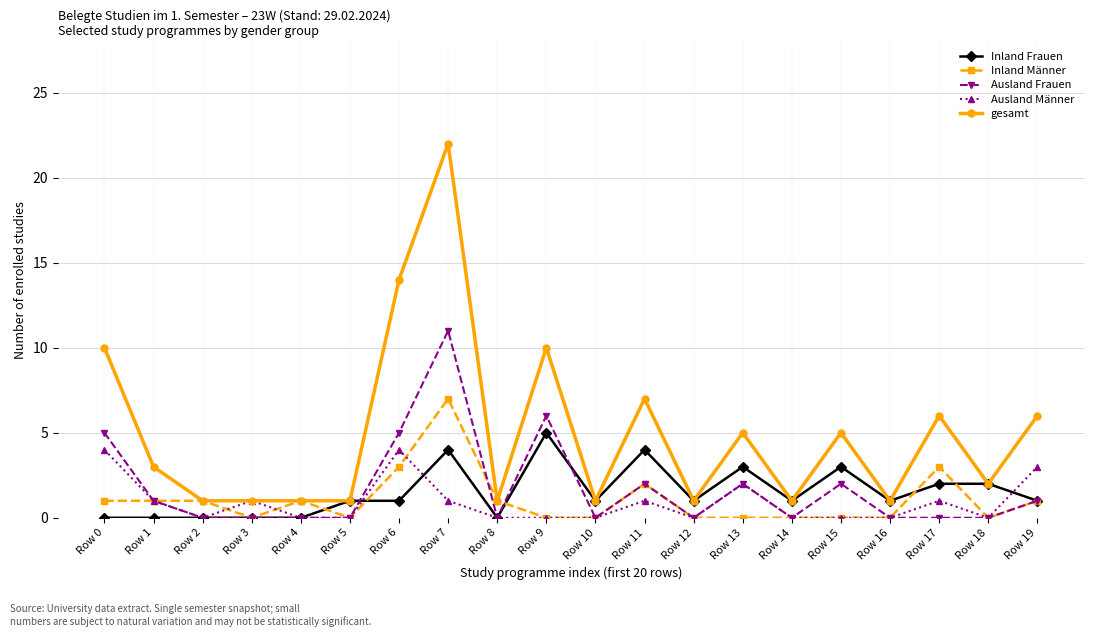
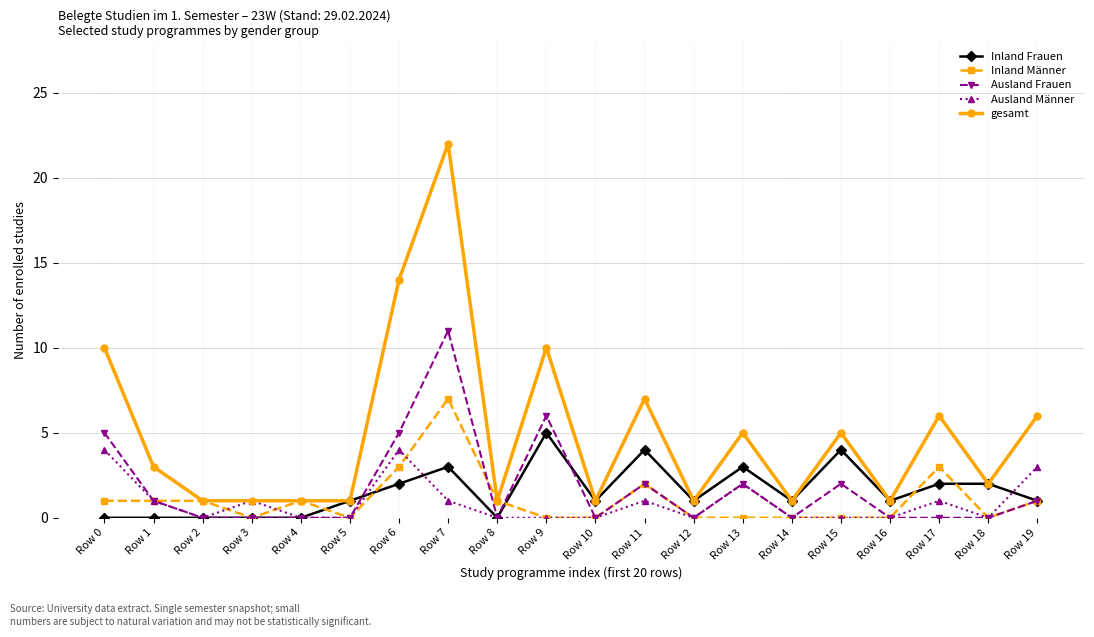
  {
    "Inland Frauen": {
      "Row 0": 0,
      "Row 1": 0,
-     "Row 6": 1,
-     "Row 7": 4,
+     "Row 6": 2,
+     "Row 7": 3,
      "Row 9": 5,
      "Row 11": 4,
      "Row 13": 3,
-     "Row 15": 3,
+     "Row 15": 4,
      "Row 17": 2
    }
  }
